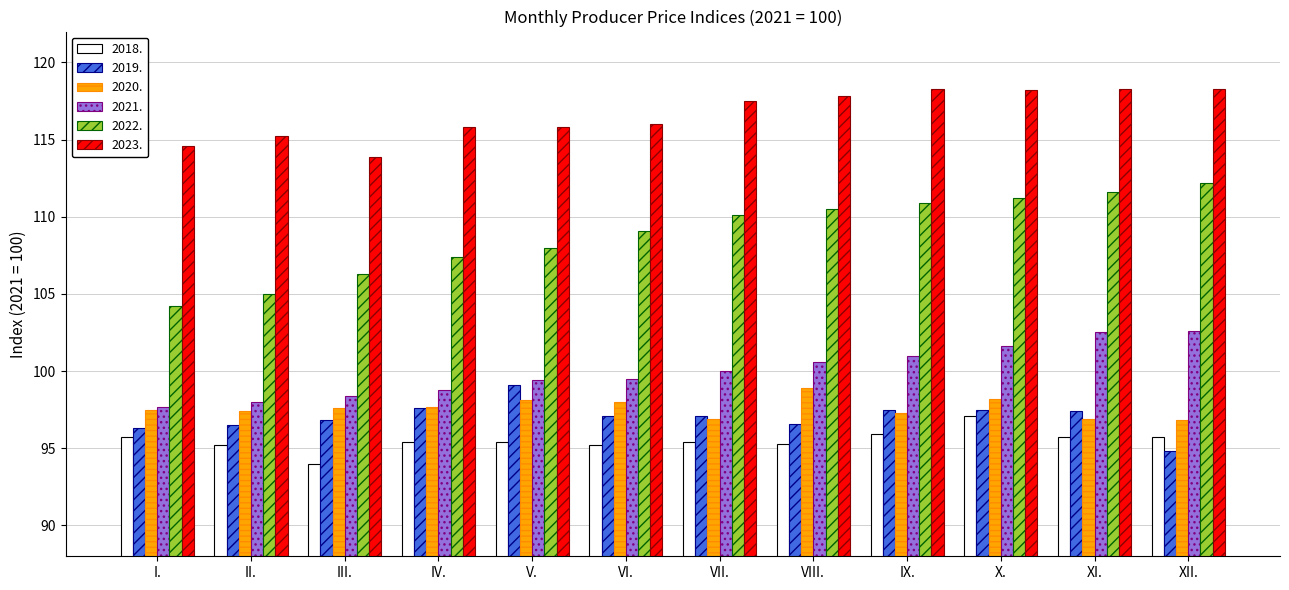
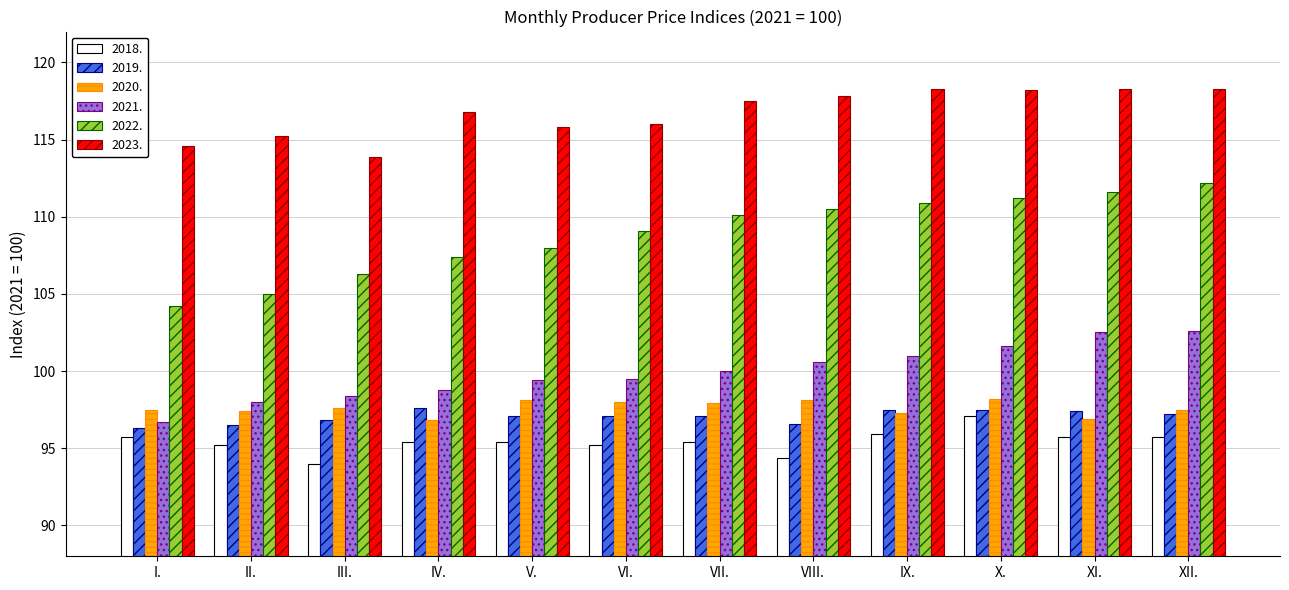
  {
    "2018.": {
      "I.": 95.7,
      "II.": 95.2,
      "III.": 94.0,
      "IV.": 95.4,
      "V.": 95.4,
      "VI.": 95.2,
      "VII.": 95.4,
-     "VIII.": 95.3,
+     "VIII.": 94.4,
      "IX.": 95.9,
      "X.": 97.1,
      "XI.": 95.7,
      "XII.": 95.7
    },
    "2019.": {
      "I.": 96.3,
      "II.": 96.5,
      "III.": 96.8,
      "IV.": 97.6,
-     "V.": 99.1,
+     "V.": 97.1,
      "VI.": 97.1,
      "VII.": 97.1,
      "VIII.": 96.6,
      "IX.": 97.5,
      "X.": 97.5,
      "XI.": 97.4,
-     "XII.": 94.8
+     "XII.": 97.2
    },
    "2020.": {
      "I.": 97.5,
      "II.": 97.4,
      "III.": 97.6,
-     "IV.": 97.7,
+     "IV.": 96.8,
      "V.": 98.1,
      "VI.": 98.0,
-     "VII.": 96.9,
-     "VIII.": 98.9,
+     "VII.": 97.9,
+     "VIII.": 98.1,
      "IX.": 97.3,
      "X.": 98.2,
      "XI.": 96.9,
-     "XII.": 96.8
+     "XII.": 97.5
    },
    "2021.": {
-     "I.": 97.7,
+     "I.": 96.7,
      "II.": 98.0,
      "III.": 98.4,
      "IV.": 98.8,
      "V.": 99.4,
      "VI.": 99.5,
      "VII.": 100.0,
      "VIII.": 100.6,
      "IX.": 101.0,
      "X.": 101.6,
      "XI.": 102.5,
      "XII.": 102.6
    },
    "2022.": {
      "I.": 104.2,
      "II.": 105.0,
      "III.": 106.3,
      "IV.": 107.4,
      "V.": 108.0,
      "VI.": 109.1,
      "VII.": 110.1,
      "VIII.": 110.5,
      "IX.": 110.9,
      "X.": 111.2,
      "XI.": 111.6,
      "XII.": 112.2
    },
    "2023.": {
      "I.": 114.6,
      "II.": 115.2,
      "III.": 113.9,
-     "IV.": 115.8,
+     "IV.": 116.8,
      "V.": 115.8,
      "VI.": 116.0,
      "VII.": 117.5,
      "VIII.": 117.8,
      "IX.": 118.3,
      "X.": 118.2,
      "XI.": 118.3,
      "XII.": 118.3
    }
  }
